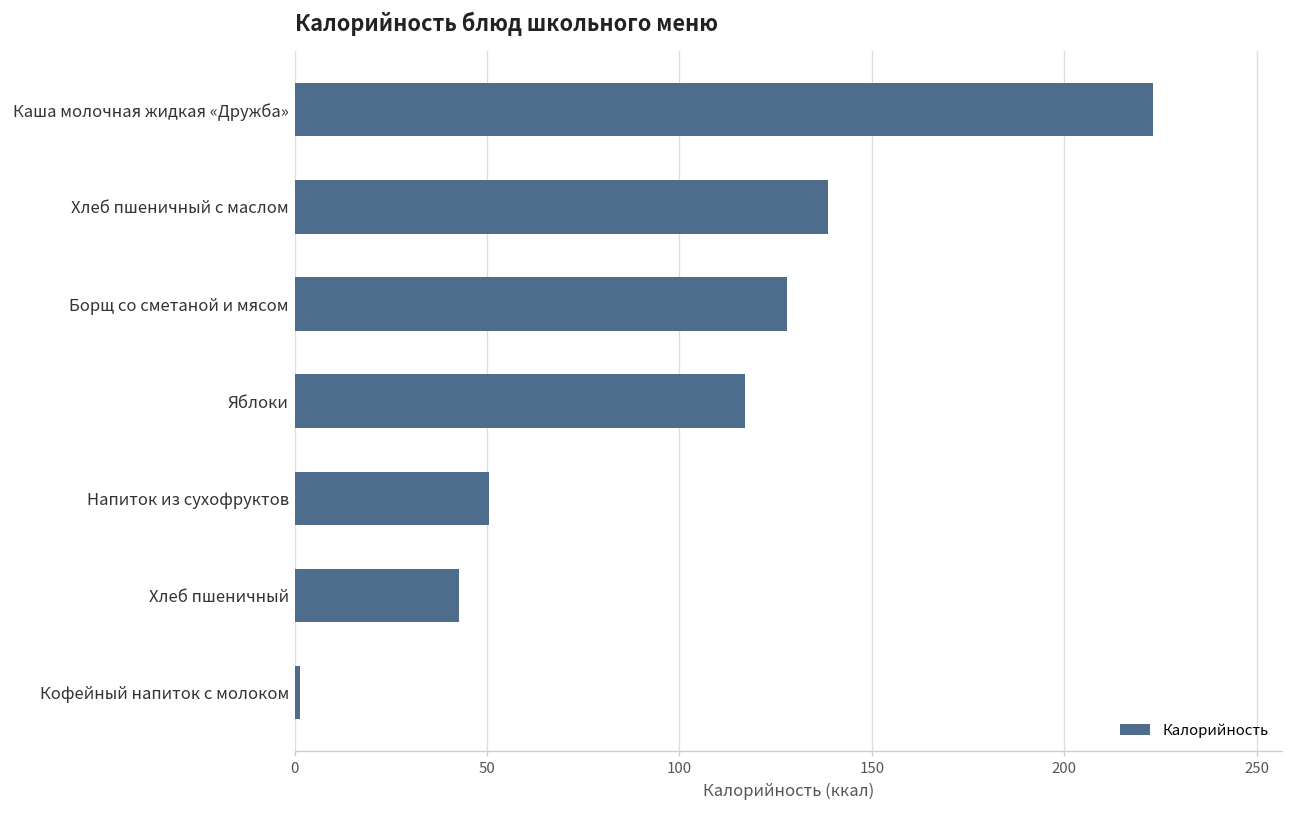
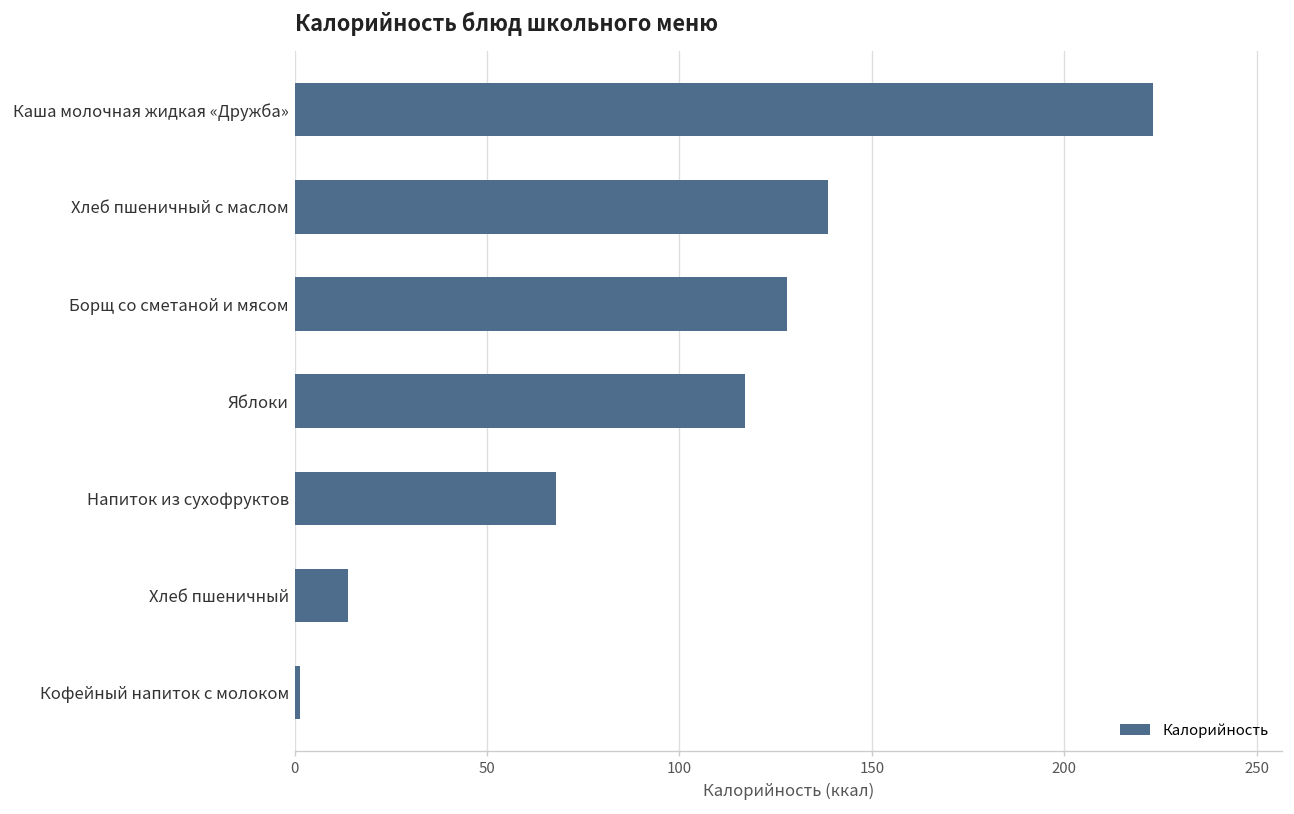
  {
    "Каша молочная жидкая «Дружба»": 223,
    "Хлеб пшеничный с маслом": 139,
    "Борщ со сметаной и мясом": 128,
    "Яблоки": 117,
-   "Напиток из сухофруктов": 51,
-   "Хлеб пшеничный": 43,
+   "Напиток из сухофруктов": 68,
+   "Хлеб пшеничный": 14,
    "Кофейный напиток с молоком": 1
  }
